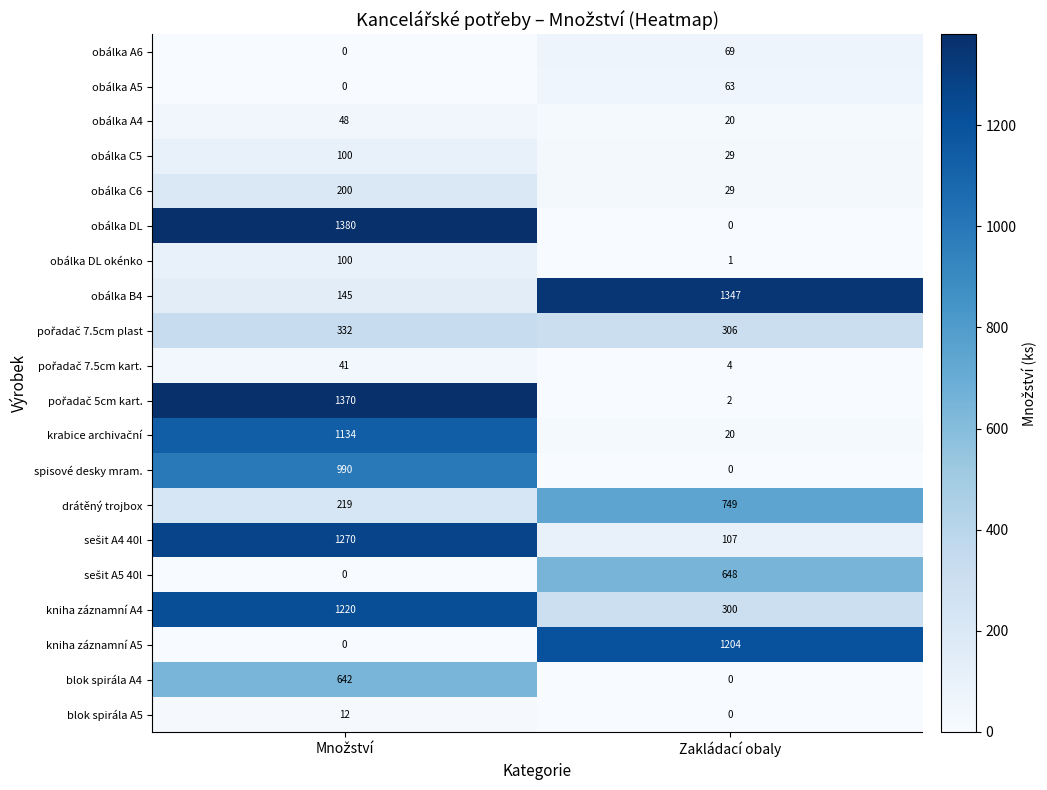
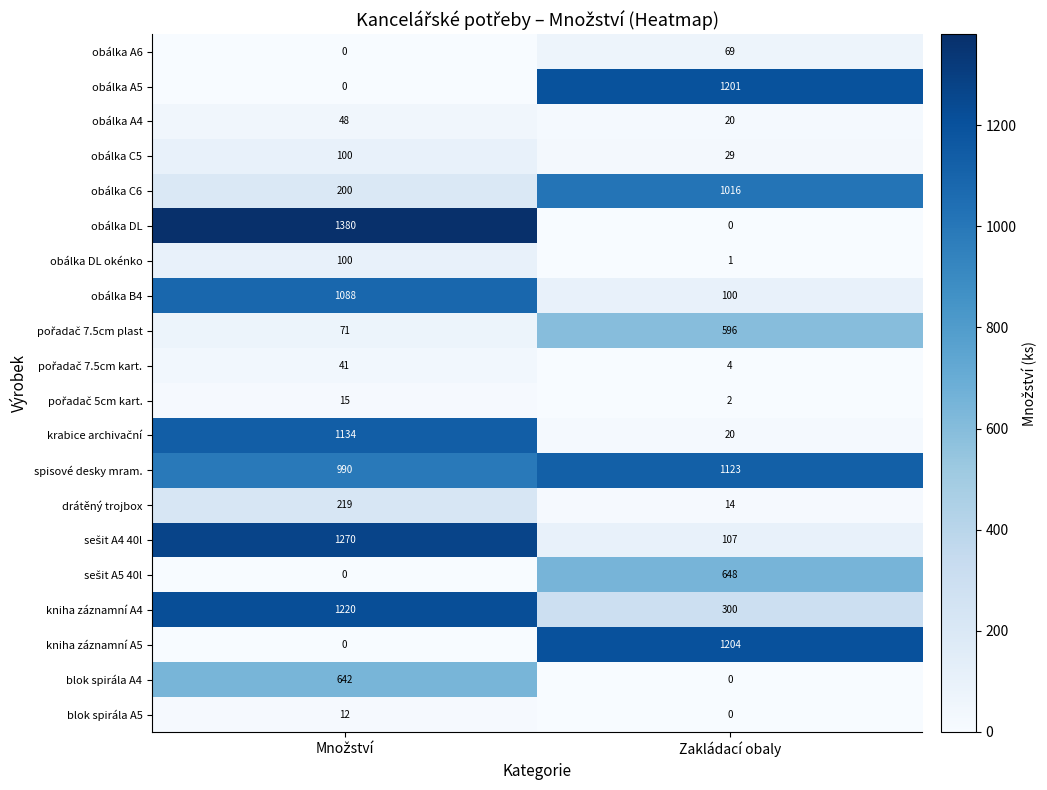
  {
    "obálka A6": {
      "Množství": 0,
      "Zakládací obaly": 69
    },
    "obálka A5": {
      "Množství": 0,
-     "Zakládací obaly": 63
+     "Zakládací obaly": 1201
    },
    "obálka A4": {
      "Množství": 48,
      "Zakládací obaly": 20
    },
    "obálka C5": {
      "Množství": 100,
      "Zakládací obaly": 29
    },
    "obálka C6": {
      "Množství": 200,
-     "Zakládací obaly": 29
+     "Zakládací obaly": 1016
    },
    "obálka DL": {
      "Množství": 1380,
      "Zakládací obaly": 0
    },
    "obálka DL okénko": {
      "Množství": 100,
      "Zakládací obaly": 1
    },
    "obálka B4": {
-     "Množství": 145,
-     "Zakládací obaly": 1347
+     "Množství": 1088,
+     "Zakládací obaly": 100
    },
    "pořadač 7.5cm plast": {
-     "Množství": 332,
-     "Zakládací obaly": 306
+     "Množství": 71,
+     "Zakládací obaly": 596
    },
    "pořadač 7.5cm kart.": {
      "Množství": 41,
      "Zakládací obaly": 4
    },
    "pořadač 5cm kart.": {
-     "Množství": 1370,
+     "Množství": 15,
      "Zakládací obaly": 2
    },
    "krabice archivační": {
      "Množství": 1134,
      "Zakládací obaly": 20
    },
    "spisové desky mram.": {
      "Množství": 990,
-     "Zakládací obaly": 0
+     "Zakládací obaly": 1123
    },
    "drátěný trojbox": {
      "Množství": 219,
-     "Zakládací obaly": 749
+     "Zakládací obaly": 14
    },
    "sešit A4 40l": {
      "Množství": 1270,
      "Zakládací obaly": 107
    },
    "sešit A5 40l": {
      "Množství": 0,
      "Zakládací obaly": 648
    },
    "kniha záznamní A4": {
      "Množství": 1220,
      "Zakládací obaly": 300
    },
    "kniha záznamní A5": {
      "Množství": 0,
      "Zakládací obaly": 1204
    },
    "blok spirála A4": {
      "Množství": 642,
      "Zakládací obaly": 0
    },
    "blok spirála A5": {
      "Množství": 12,
      "Zakládací obaly": 0
    }
  }
